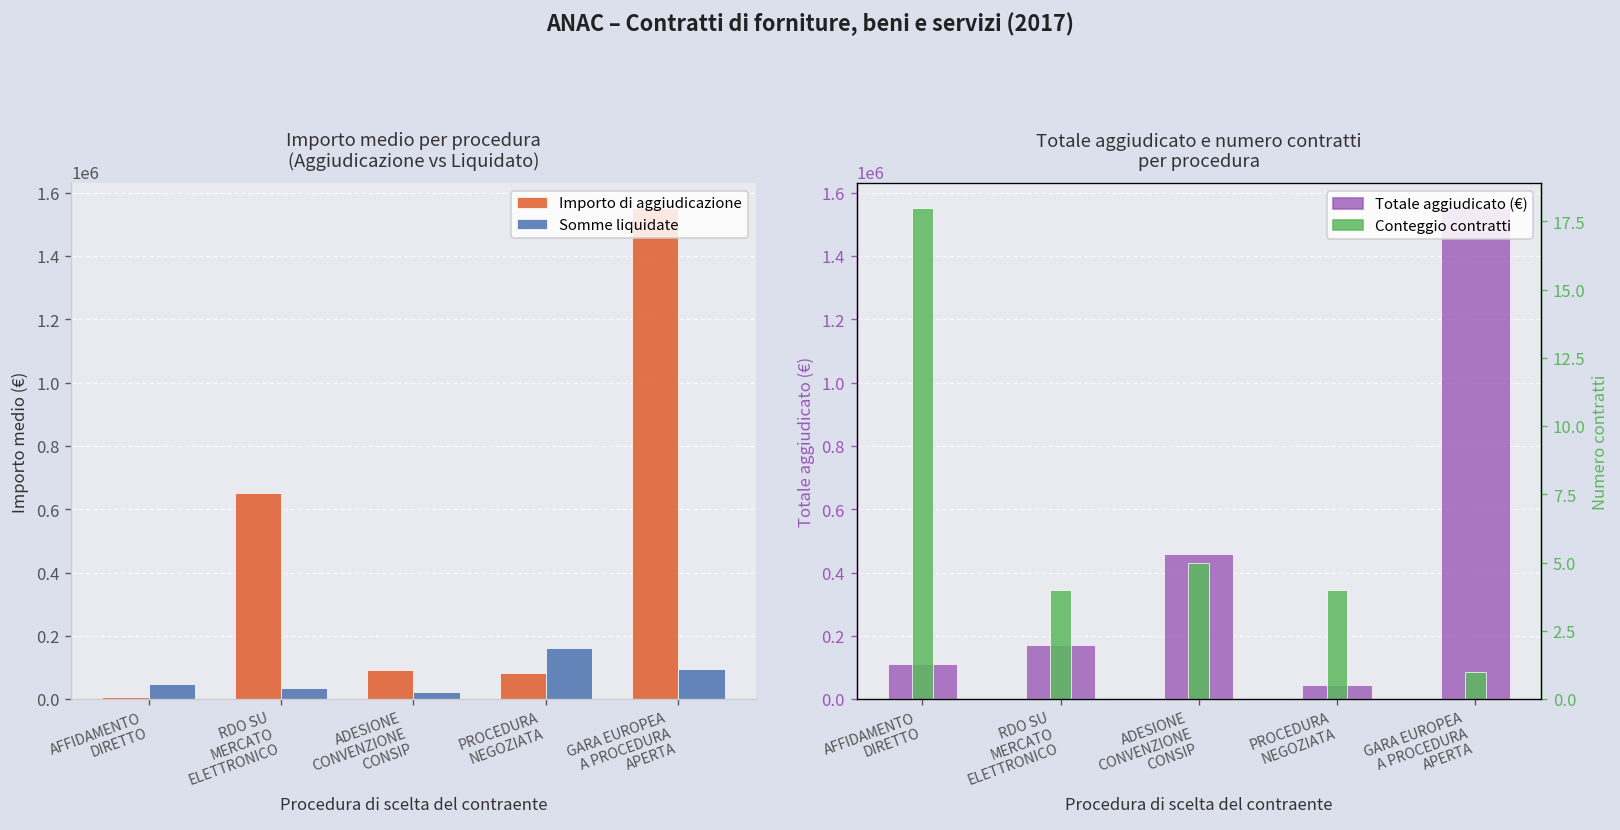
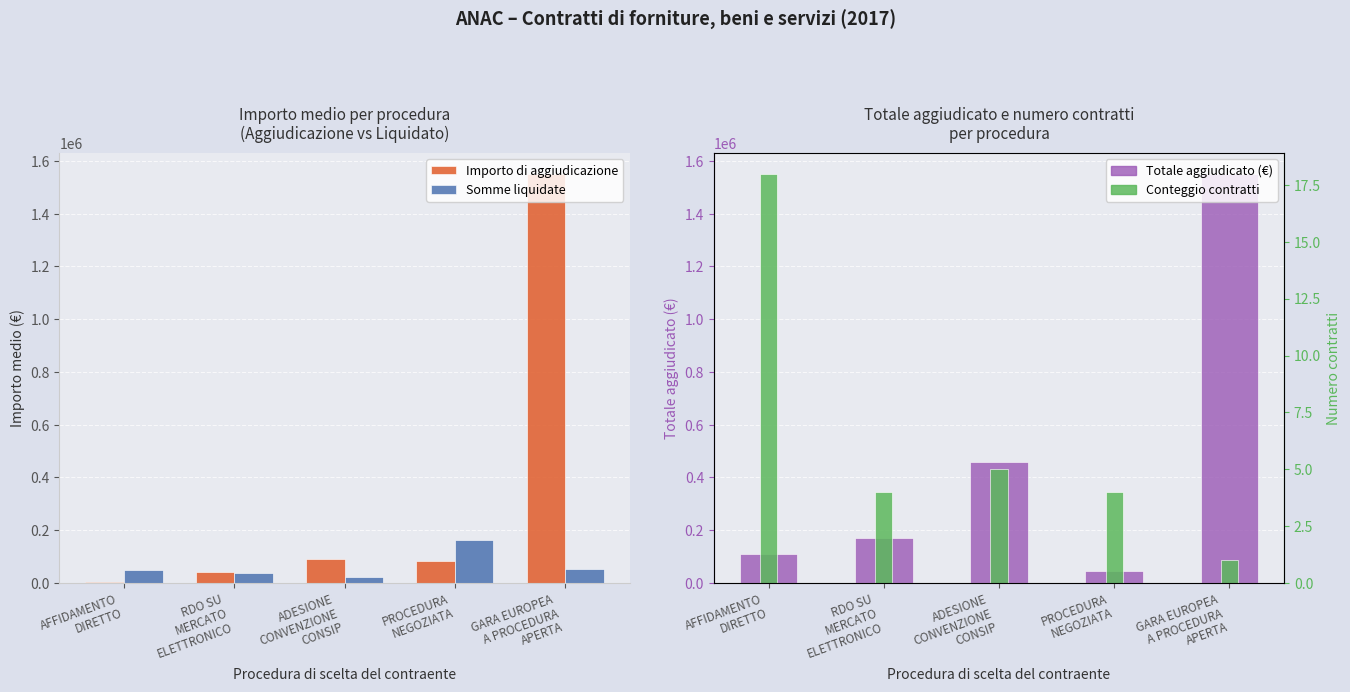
  {
    "Importo medio per procedura (Aggiudicazione vs Liquidato)": {
      "Importo di aggiudicazione": {
-       "RDO SU MERCATO ELETTRONICO": 650000,
+       "RDO SU MERCATO ELETTRONICO": 40000,
        "ADESIONE CONVENZIONE CONSIP": 90000,
        "PROCEDURA NEGOZIATA": 80000
      },
      "Somme liquidate": {
        "AFFIDAMENTO DIRETTO": 50000,
        "RDO SU MERCATO ELETTRONICO": 40000,
        "ADESIONE CONVENZIONE CONSIP": 20000,
        "PROCEDURA NEGOZIATA": 160000,
-       "GARA EUROPEA A PROCEDURA APERTA": 100000
+       "GARA EUROPEA A PROCEDURA APERTA": 50000
      }
    }
  }
